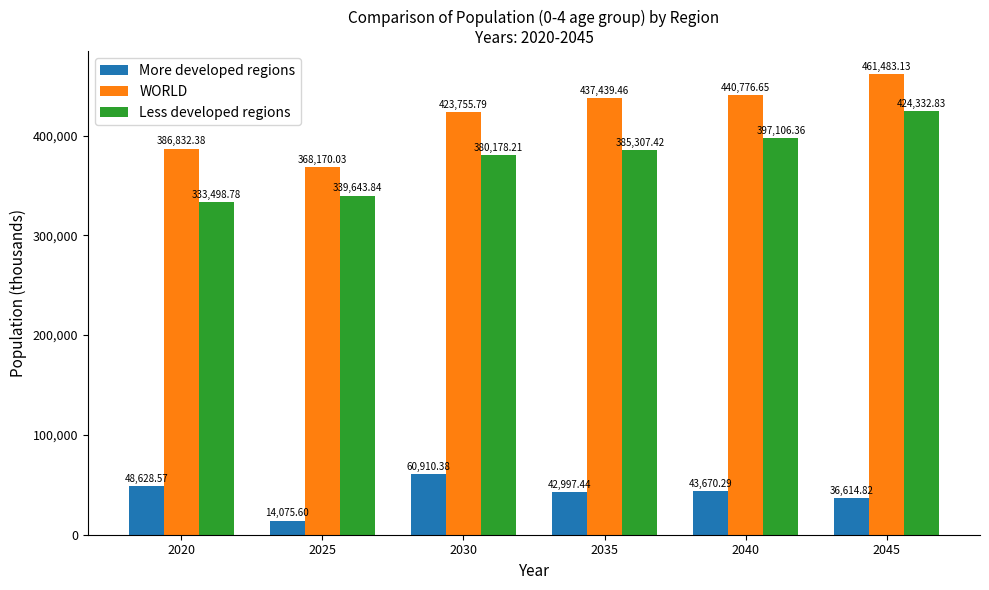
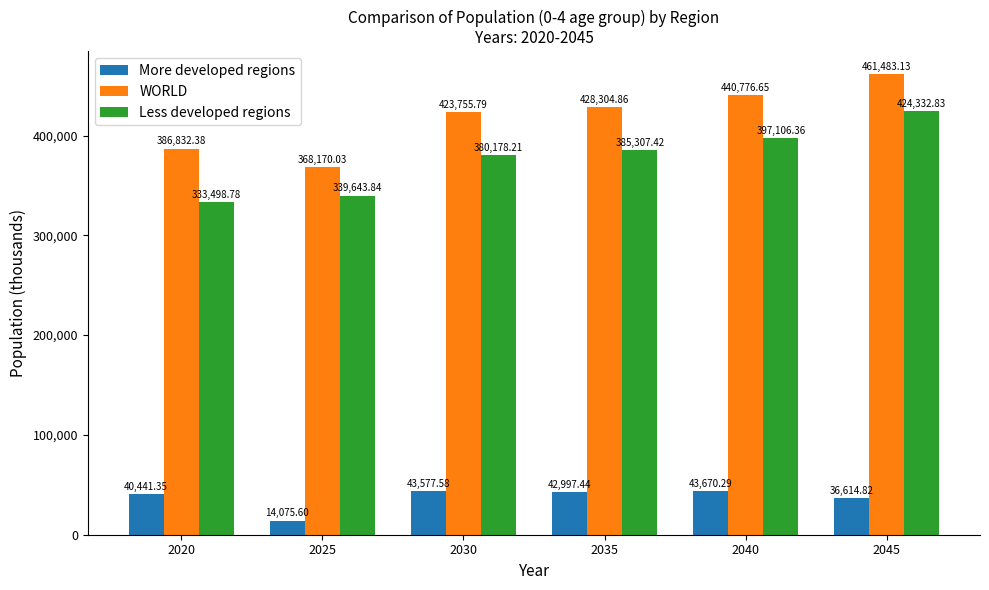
  {
    "More developed regions": {
-     "2020": "48,628.57",
+     "2020": "40,441.35",
      "2025": "14,075.60",
-     "2030": "60,910.38",
+     "2030": "43,577.58",
      "2035": "42,997.44",
      "2040": "43,670.29",
      "2045": "36,614.82"
    },
    "WORLD": {
      "2020": "386,832.38",
      "2025": "368,170.03",
      "2030": "423,755.79",
-     "2035": "437,439.46",
+     "2035": "428,304.86",
      "2040": "440,776.65",
      "2045": "461,483.13"
    },
    "Less developed regions": {
      "2020": "333,498.78",
      "2025": "339,643.84",
      "2030": "380,178.21",
      "2035": "385,307.42",
      "2040": "397,106.36",
      "2045": "424,332.83"
    }
  }
